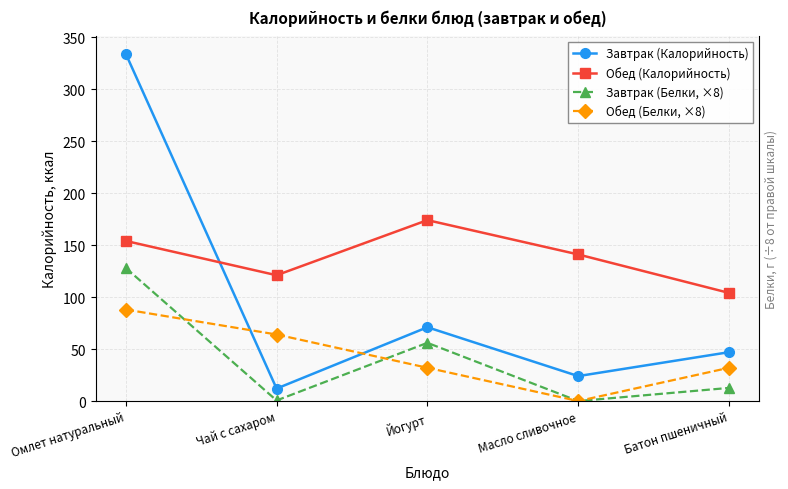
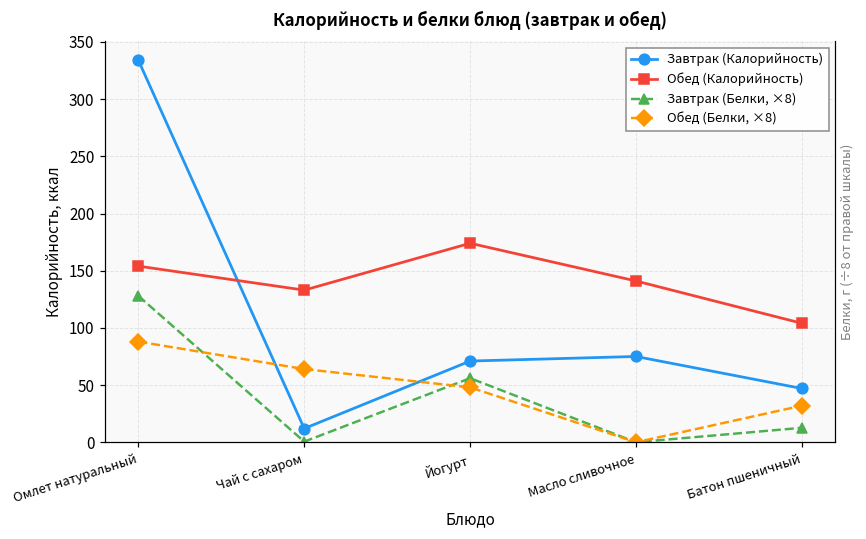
  {
    "Завтрак (Калорийность)": {
      "Омлет натуральный": 334,
      "Чай с сахаром": 12,
      "Йогурт": 71,
-     "Масло сливочное": 24,
+     "Масло сливочное": 75,
      "Батон пшеничный": 47
    },
    "Обед (Калорийность)": {
      "Омлет натуральный": 154,
-     "Чай с сахаром": 121,
+     "Чай с сахаром": 133,
      "Йогурт": 174,
      "Масло сливочное": 141,
      "Батон пшеничный": 104
    },
    "Завтрак (Белки, ×8)": {
      "Омлет натуральный": 128,
      "Чай с сахаром": 1,
      "Йогурт": 56,
      "Батон пшеничный": 13
    },
    "Обед (Белки, ×8)": {
      "Омлет натуральный": 88,
      "Чай с сахаром": 64,
-     "Йогурт": 32,
+     "Йогурт": 48,
      "Батон пшеничный": 32
    }
  }
